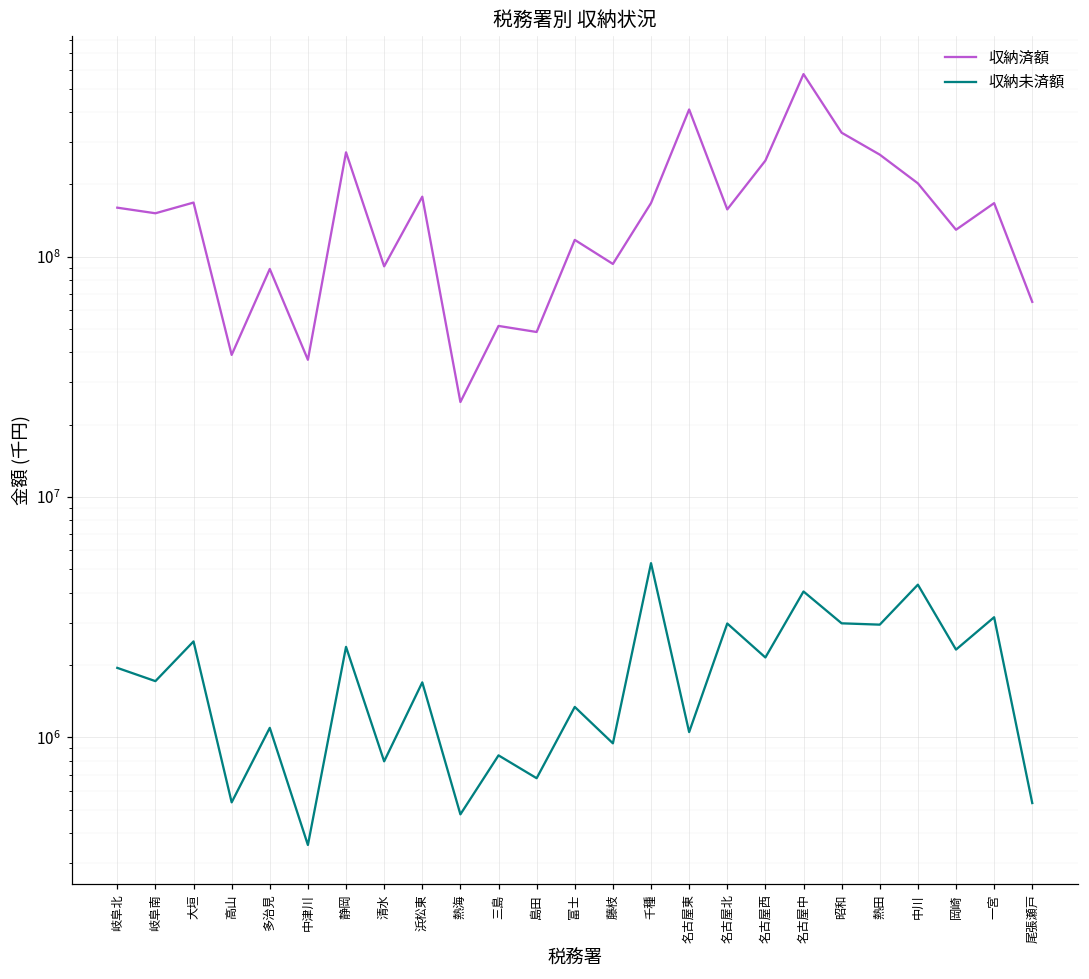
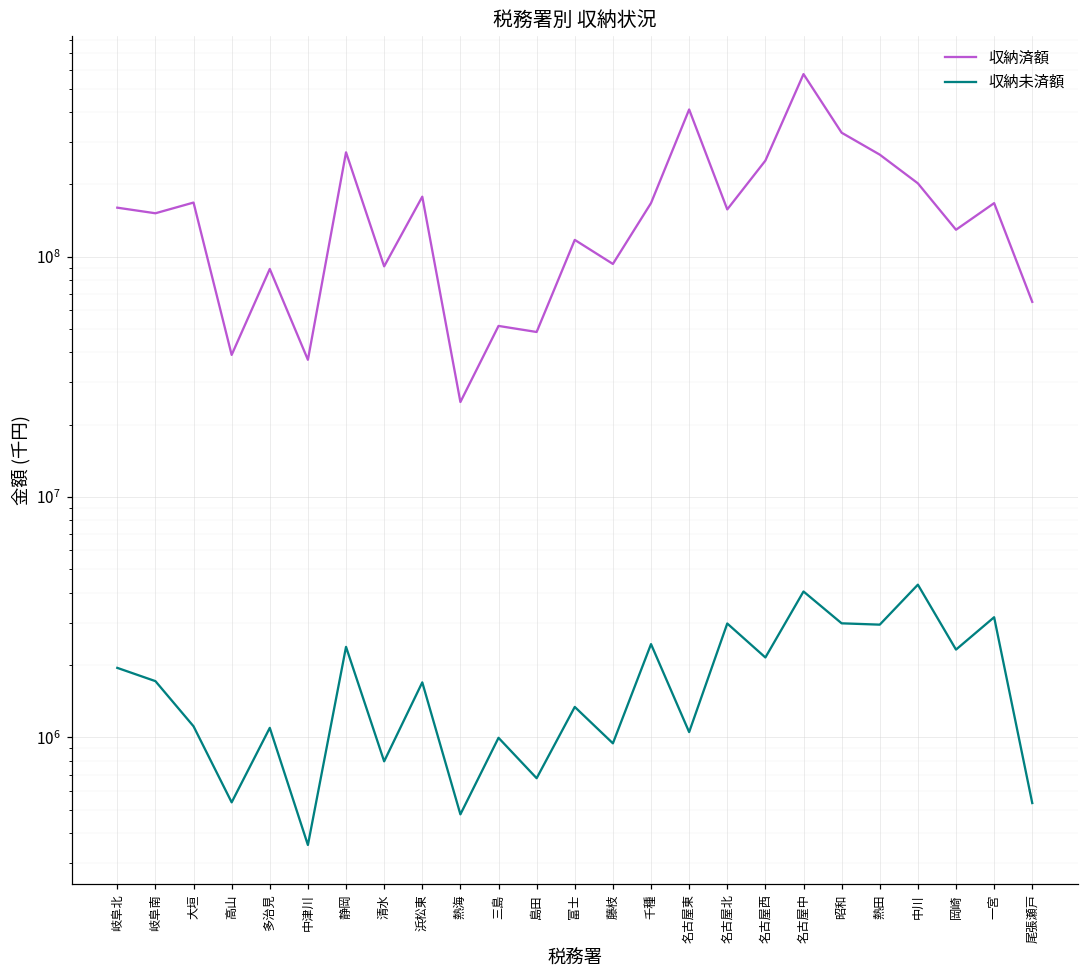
  {
    "収納済額": {
      "岐阜北": 160000000,
      "岐阜南": 150000000,
      "大垣": 170000000,
      "高山": 39000000,
      "多治見": 89000000,
      "中津川": 37000000,
      "静岡": 270000000,
      "清水": 91000000,
      "浜松東": 180000000,
      "熱海": 25000000,
      "三島": 51000000,
      "島田": 49000000,
      "富士": 120000000,
      "藤枝": 93000000,
      "千種": 170000000,
      "名古屋東": 410000000,
      "名古屋北": 160000000,
      "名古屋西": 250000000,
      "名古屋中": 570000000,
      "昭和": 330000000,
      "熱田": 270000000,
      "中川": 200000000,
      "岡崎": 130000000,
      "一宮": 170000000,
      "尾張瀬戸": 65000000
    },
    "収納未済額": {
      "岐阜北": 1900000,
      "岐阜南": 1700000,
-     "大垣": 2500000,
+     "大垣": 1100000,
      "高山": 540000,
      "多治見": 1100000,
      "中津川": 360000,
      "静岡": 2400000,
      "清水": 790000,
      "浜松東": 1700000,
      "熱海": 480000,
-     "三島": 840000,
+     "三島": 1000000,
      "島田": 680000,
      "富士": 1300000,
      "藤枝": 940000,
-     "千種": 5300000,
+     "千種": 2400000,
      "名古屋東": 1100000,
      "名古屋北": 3000000,
      "名古屋西": 2100000,
      "名古屋中": 4000000,
      "昭和": 3000000,
      "熱田": 2900000,
      "中川": 4300000,
      "岡崎": 2300000,
      "一宮": 3200000,
      "尾張瀬戸": 530000
    }
  }
